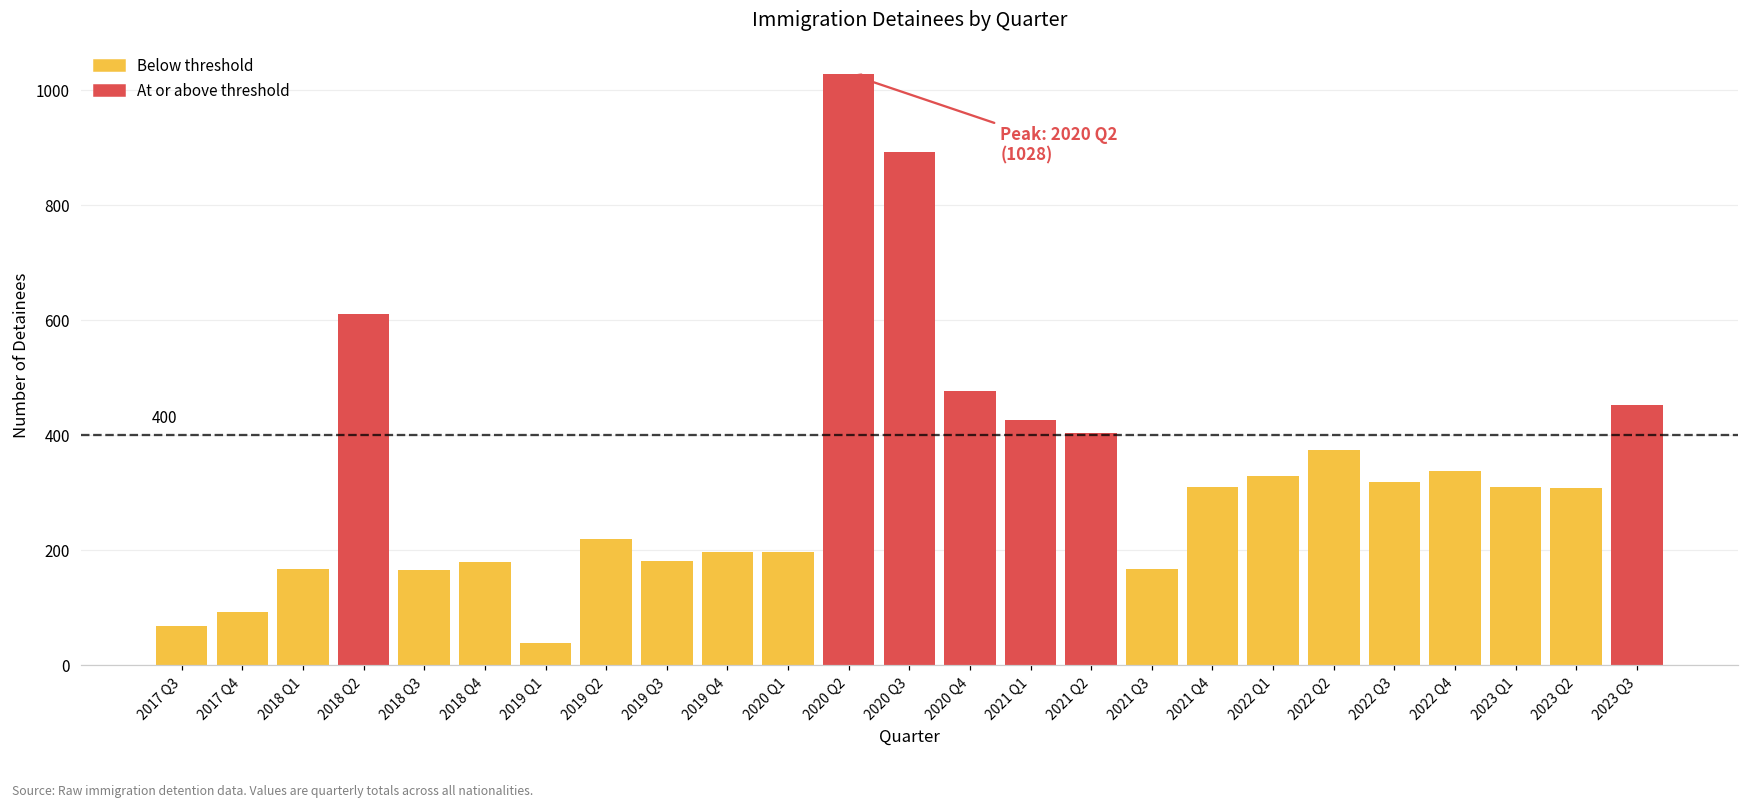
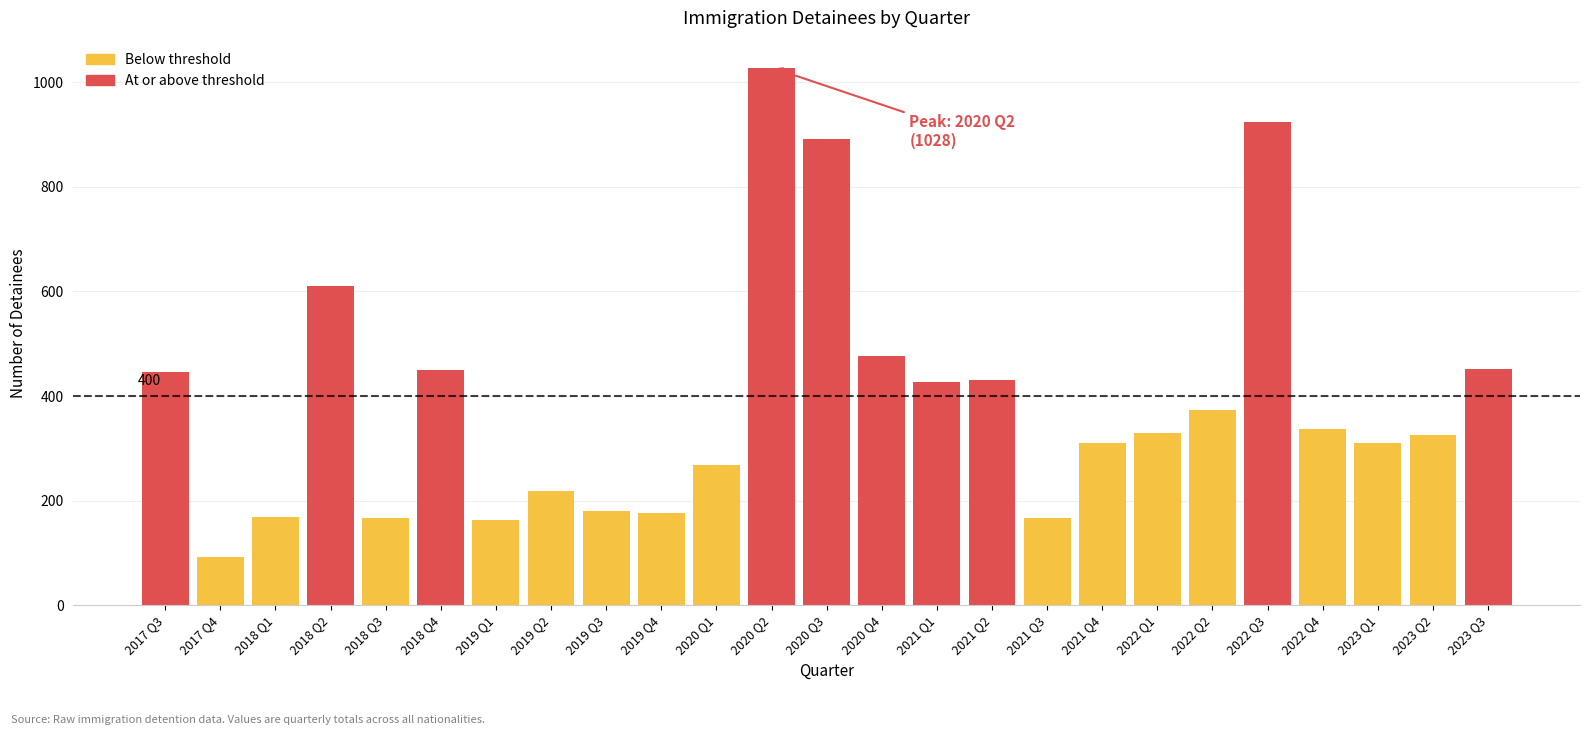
  {
-   "2017 Q3": 70,
+   "2017 Q3": 450,
    "2017 Q4": 90,
    "2018 Q1": 170,
    "2018 Q2": 610,
    "2018 Q3": 170,
-   "2018 Q4": 180,
-   "2019 Q1": 40,
+   "2018 Q4": 450,
+   "2019 Q1": 160,
    "2019 Q2": 220,
    "2019 Q3": 180,
-   "2019 Q4": 200,
-   "2020 Q1": 200,
+   "2019 Q4": 180,
+   "2020 Q1": 270,
    "2020 Q4": 480,
    "2021 Q1": 430,
-   "2021 Q2": 400,
+   "2021 Q2": 430,
    "2021 Q3": 170,
    "2021 Q4": 310,
    "2022 Q1": 330,
    "2022 Q2": 370,
-   "2022 Q3": 320,
+   "2022 Q3": 920,
    "2022 Q4": 340,
    "2023 Q1": 310,
-   "2023 Q2": 310,
+   "2023 Q2": 330,
    "2023 Q3": 450
  }
